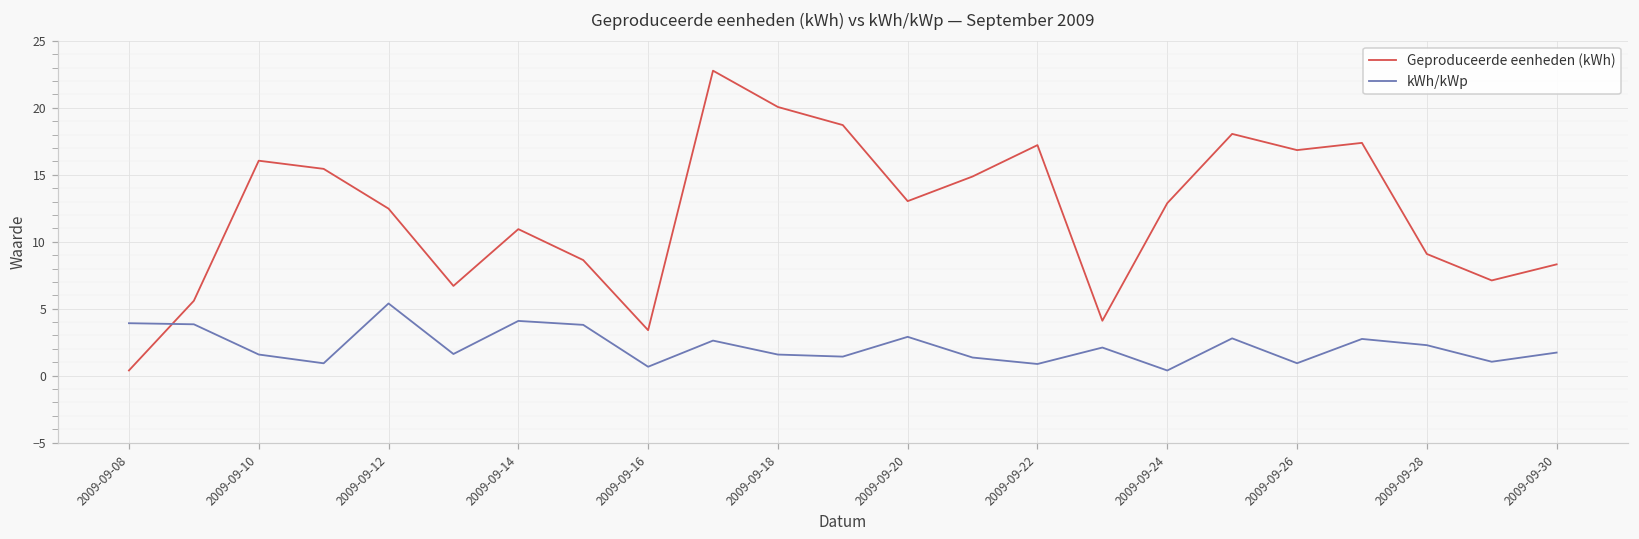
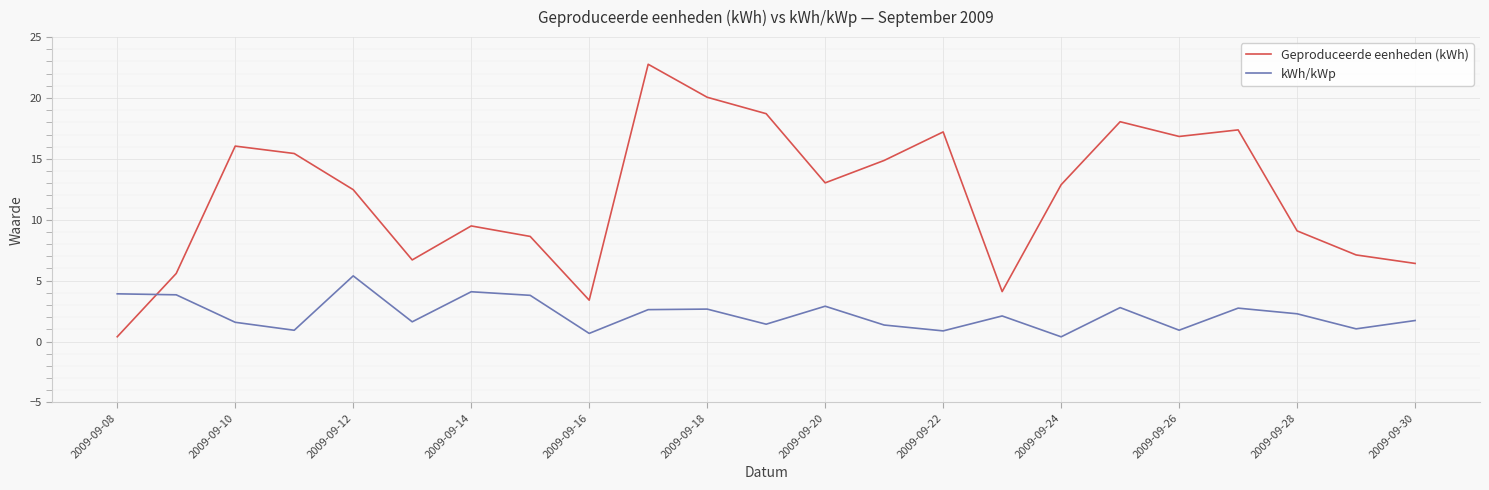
  {
    "Geproduceerde eenheden (kWh)": {
      "2009-09-08": 0.4,
      "2009-09-10": 16.0,
      "2009-09-12": 12.5,
-     "2009-09-14": 10.9,
+     "2009-09-14": 9.5,
      "2009-09-16": 3.4,
      "2009-09-18": 20.1,
      "2009-09-20": 13.0,
      "2009-09-22": 17.2,
      "2009-09-24": 12.9,
      "2009-09-26": 16.8,
      "2009-09-28": 9.1,
-     "2009-09-30": 8.3
+     "2009-09-30": 6.4
    },
    "kWh/kWp": {
      "2009-09-08": 3.9,
      "2009-09-10": 1.6,
      "2009-09-12": 5.4,
      "2009-09-14": 4.1,
      "2009-09-16": 0.7,
-     "2009-09-18": 1.6,
+     "2009-09-18": 2.7,
      "2009-09-20": 2.9,
      "2009-09-22": 0.9,
      "2009-09-24": 0.4,
      "2009-09-26": 0.9,
      "2009-09-28": 2.3,
      "2009-09-30": 1.7
    }
  }
